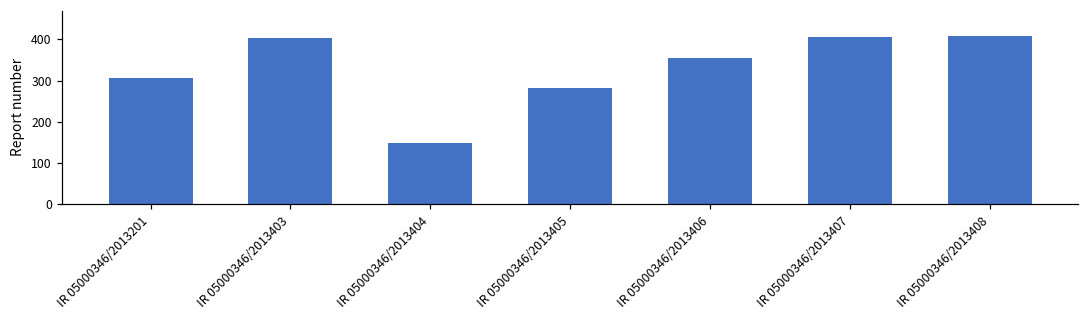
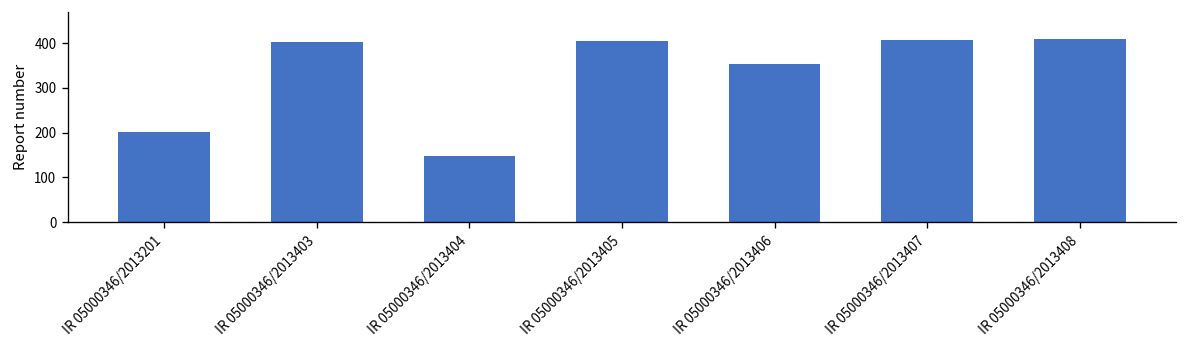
  {
-   "IR 05000346/2013201": 310,
+   "IR 05000346/2013201": 200,
    "IR 05000346/2013403": 400,
    "IR 05000346/2013404": 150,
-   "IR 05000346/2013405": 280,
+   "IR 05000346/2013405": 410,
    "IR 05000346/2013406": 350,
    "IR 05000346/2013407": 410,
    "IR 05000346/2013408": 410
  }
